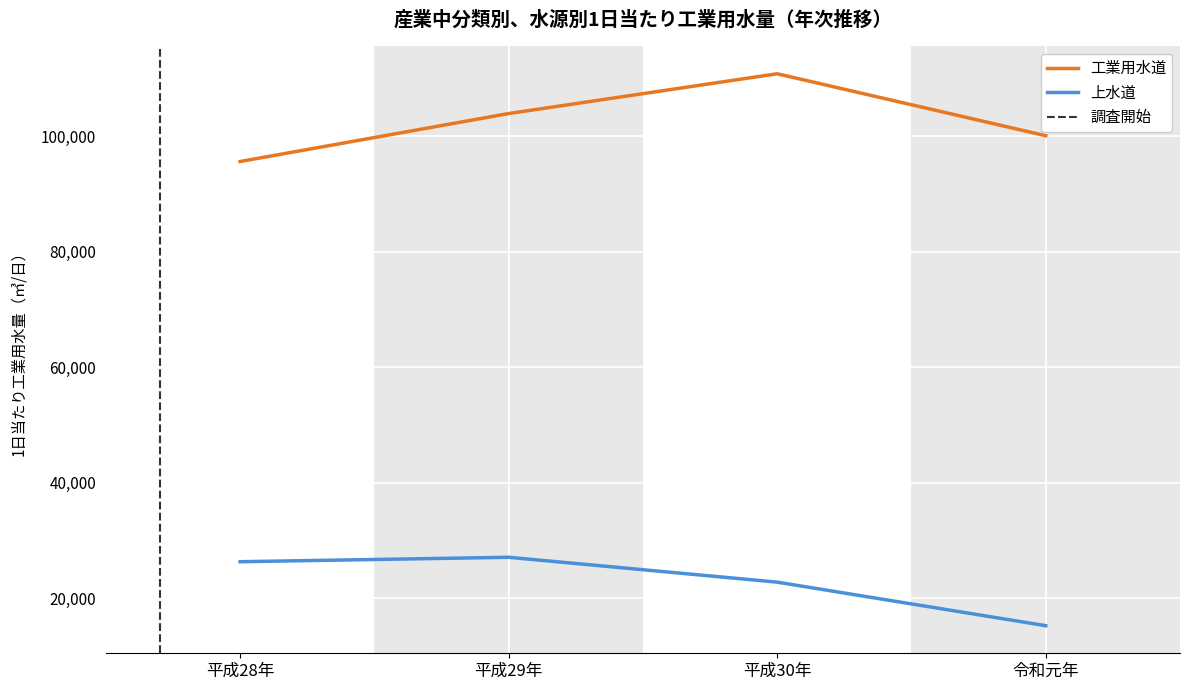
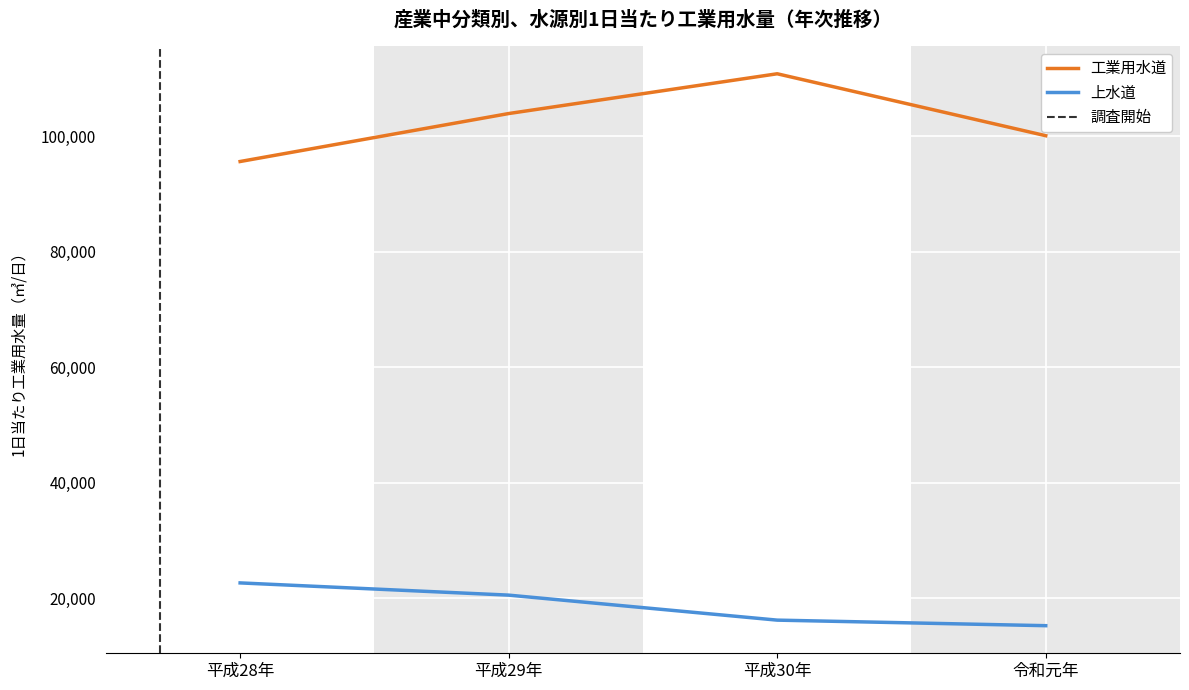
  {
    "工業用水道": {
      "平成28年": "96,000",
      "平成29年": "104,000",
      "平成30年": "111,000",
      "令和元年": "100,000"
    },
    "上水道": {
-     "平成28年": "26,000",
-     "平成29年": "27,000",
-     "平成30年": "23,000",
+     "平成28年": "23,000",
+     "平成29年": "21,000",
+     "平成30年": "16,000",
      "令和元年": "15,000"
    }
  }
